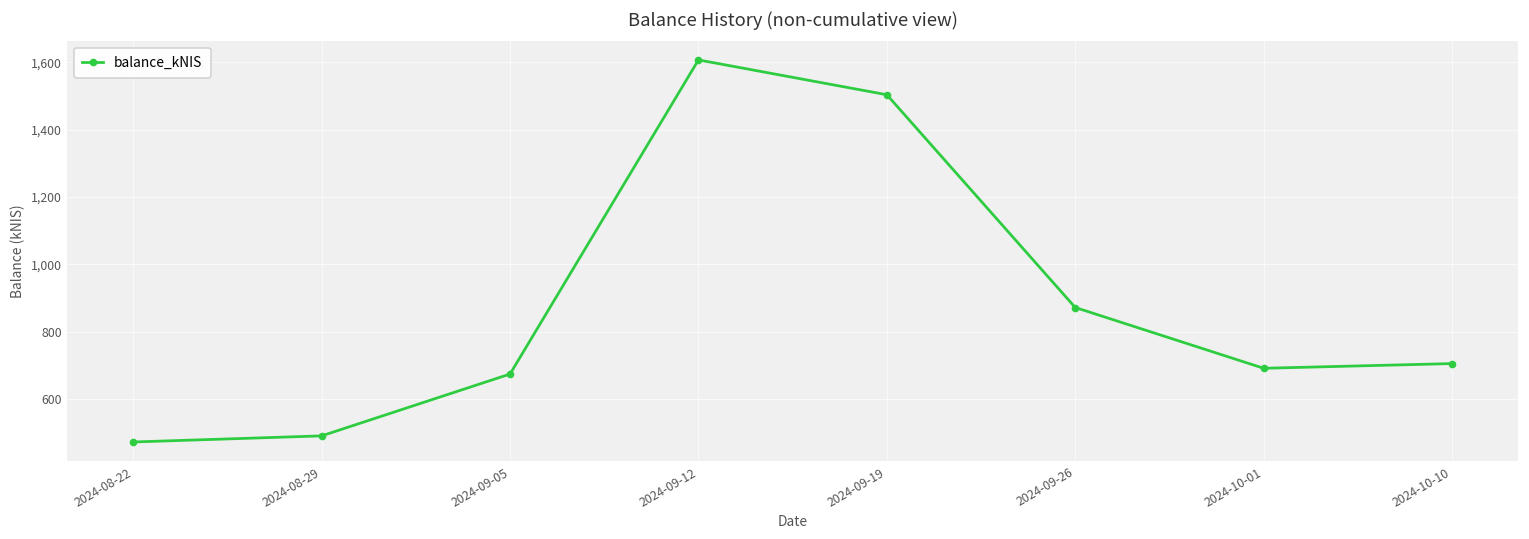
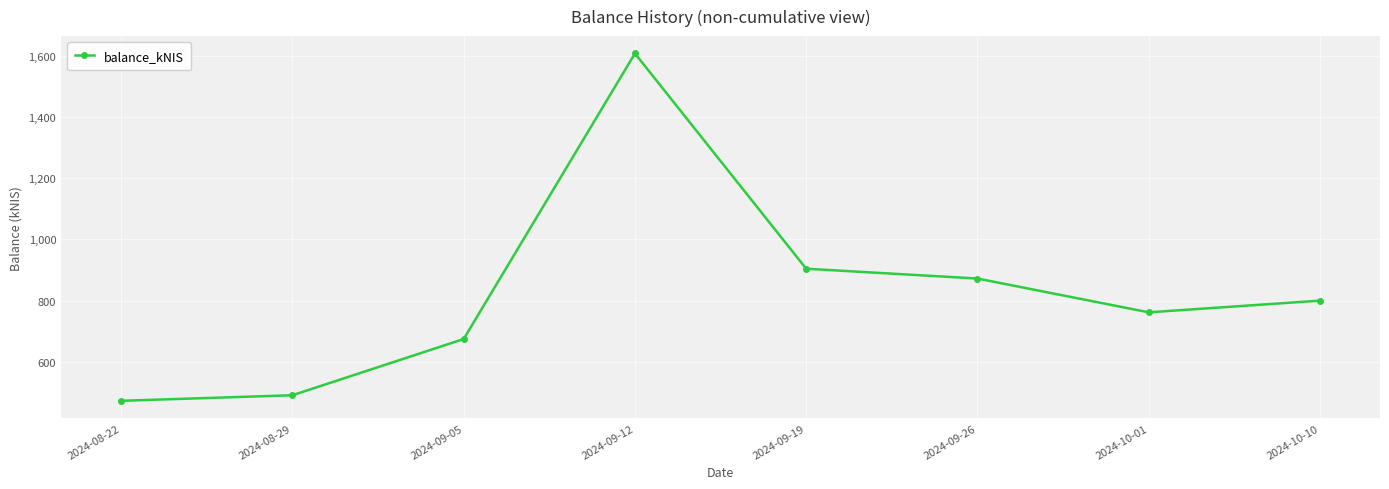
  {
    "2024-08-22": "470",
    "2024-08-29": "490",
    "2024-09-05": "680",
    "2024-09-12": "1,610",
-   "2024-09-19": "1,500",
+   "2024-09-19": "900",
    "2024-09-26": "870",
-   "2024-10-01": "690",
-   "2024-10-10": "710"
+   "2024-10-01": "760",
+   "2024-10-10": "800"
  }
